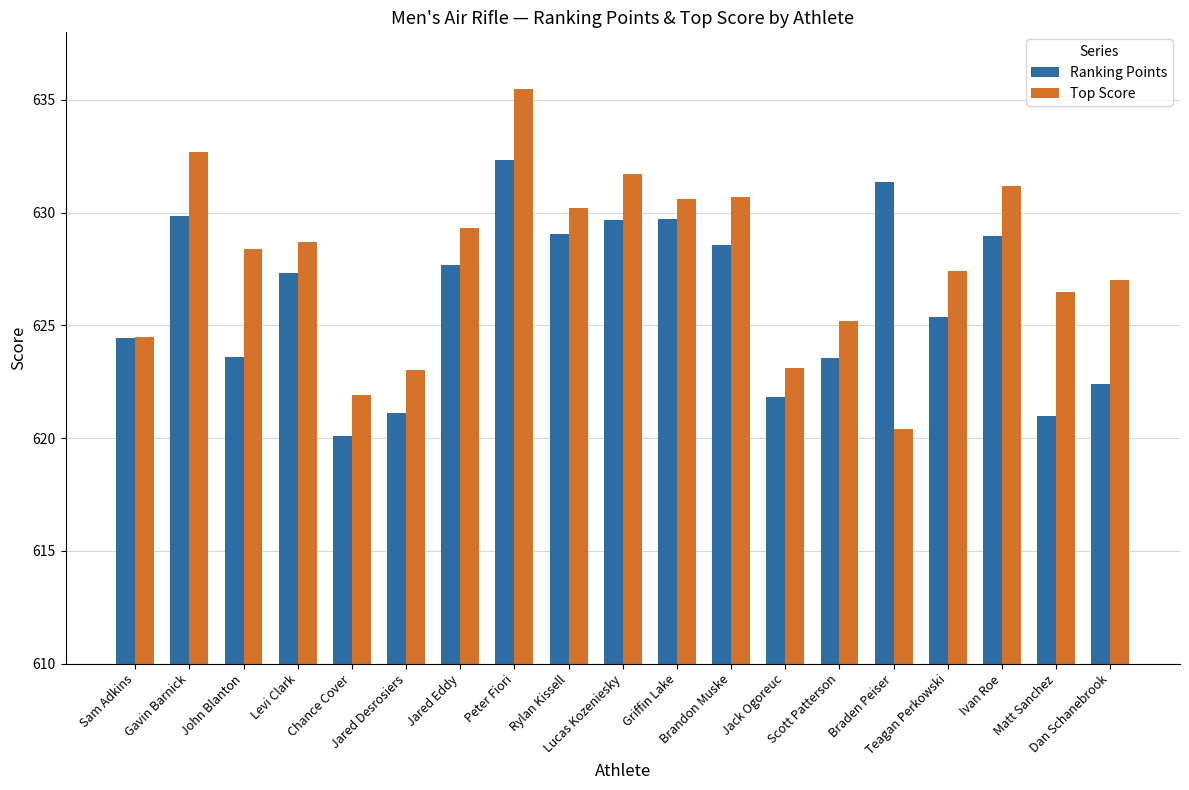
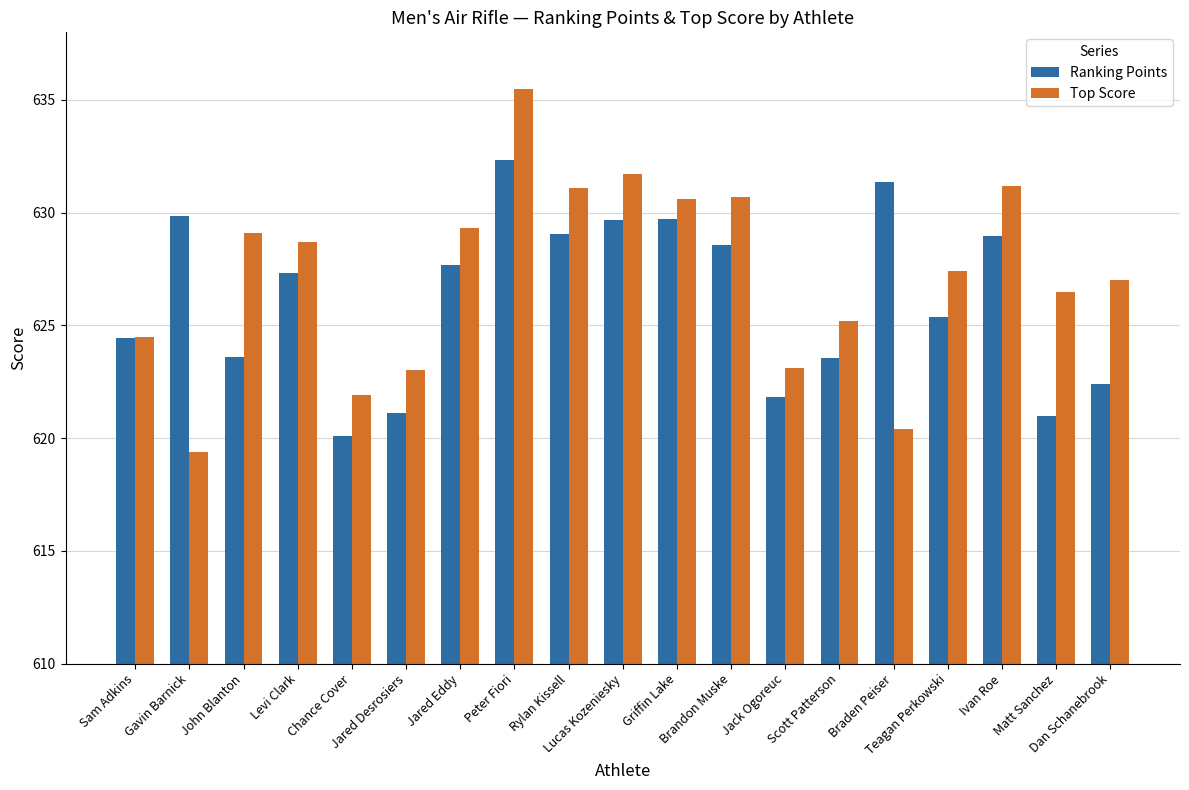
  {
    "Ranking Points": {
      "Sam Adkins": 624.4,
      "Gavin Barnick": 629.9,
      "John Blanton": 623.6,
      "Levi Clark": 627.3,
      "Chance Cover": 620.1,
      "Jared Desrosiers": 621.1,
      "Jared Eddy": 627.7,
      "Peter Fiori": 632.3,
      "Rylan Kissell": 629.1,
      "Lucas Kozeniesky": 629.7,
      "Griffin Lake": 629.7,
      "Brandon Muske": 628.6,
      "Jack Ogoreuc": 621.8,
      "Scott Patterson": 623.6,
      "Braden Peiser": 631.4,
      "Teagan Perkowski": 625.4,
      "Ivan Roe": 629.0,
      "Matt Sanchez": 621.0,
      "Dan Schanebrook": 622.4
    },
    "Top Score": {
      "Sam Adkins": 624.5,
-     "Gavin Barnick": 632.7,
-     "John Blanton": 628.4,
+     "Gavin Barnick": 619.4,
+     "John Blanton": 629.1,
      "Levi Clark": 628.7,
      "Chance Cover": 621.9,
      "Jared Desrosiers": 623.0,
      "Jared Eddy": 629.3,
      "Peter Fiori": 635.5,
-     "Rylan Kissell": 630.2,
+     "Rylan Kissell": 631.1,
      "Lucas Kozeniesky": 631.7,
      "Griffin Lake": 630.6,
      "Brandon Muske": 630.7,
      "Jack Ogoreuc": 623.1,
      "Scott Patterson": 625.2,
      "Braden Peiser": 620.4,
      "Teagan Perkowski": 627.4,
      "Ivan Roe": 631.2,
      "Matt Sanchez": 626.5,
      "Dan Schanebrook": 627.0
    }
  }
